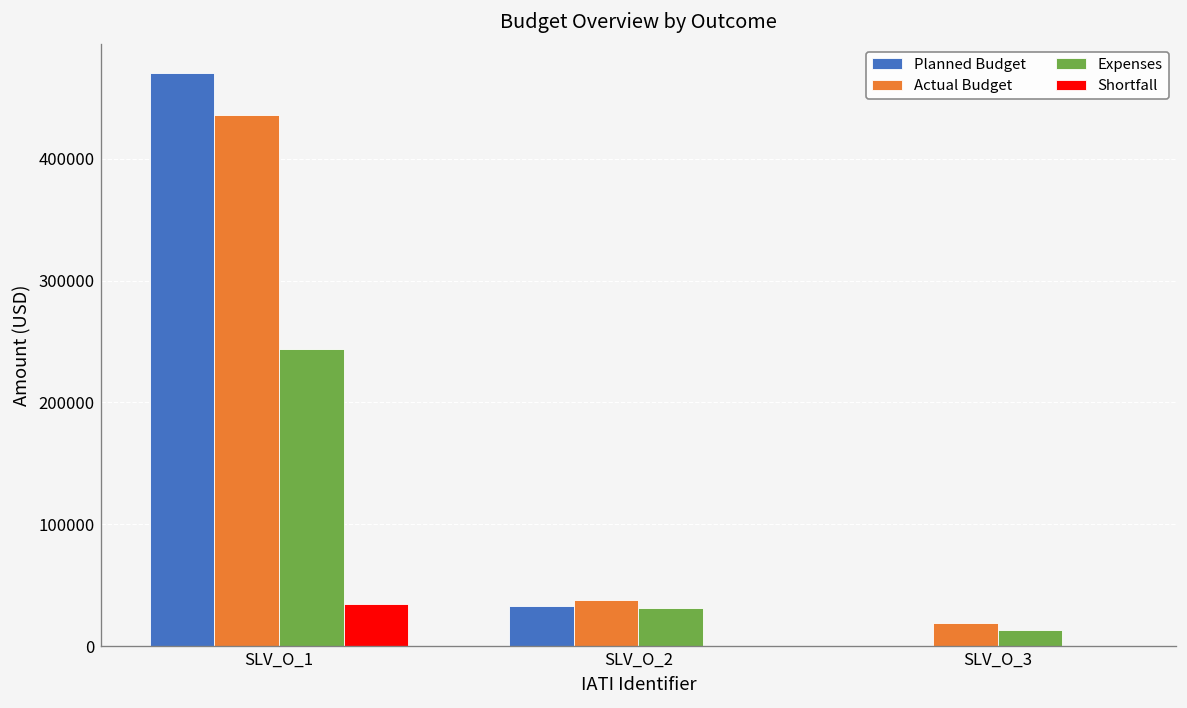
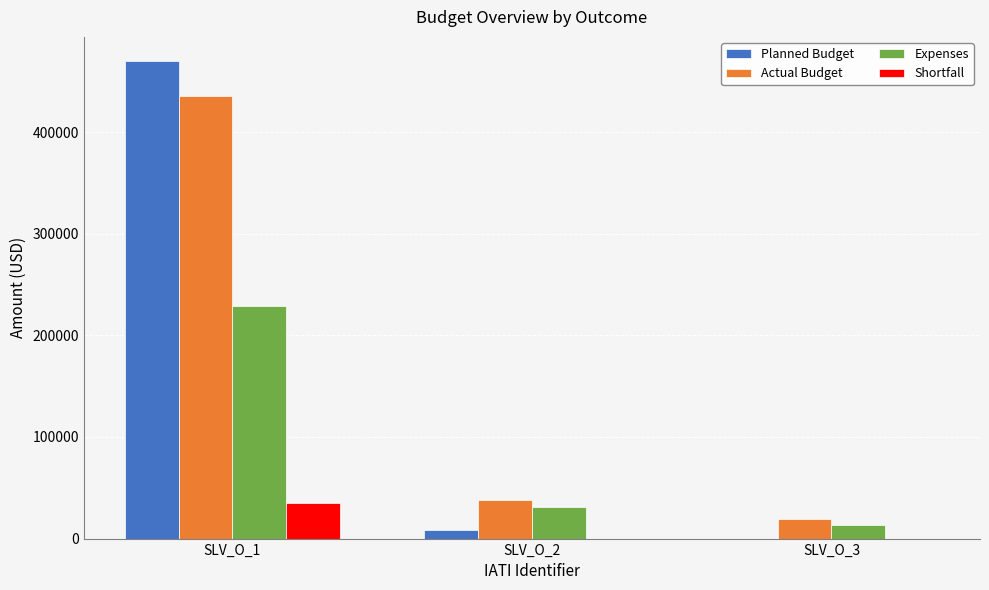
  {
    "Planned Budget": {
      "SLV_O_1": 470000,
-     "SLV_O_2": 33000,
+     "SLV_O_2": 8000,
      "SLV_O_3": 0
    },
    "Actual Budget": {
      "SLV_O_1": 436000,
      "SLV_O_2": 38000,
      "SLV_O_3": 19000
    },
    "Expenses": {
-     "SLV_O_1": 244000,
+     "SLV_O_1": 229000,
      "SLV_O_2": 31000,
      "SLV_O_3": 14000
    },
    "Shortfall": {
      "SLV_O_1": 35000,
      "SLV_O_2": 0,
      "SLV_O_3": 0
    }
  }
